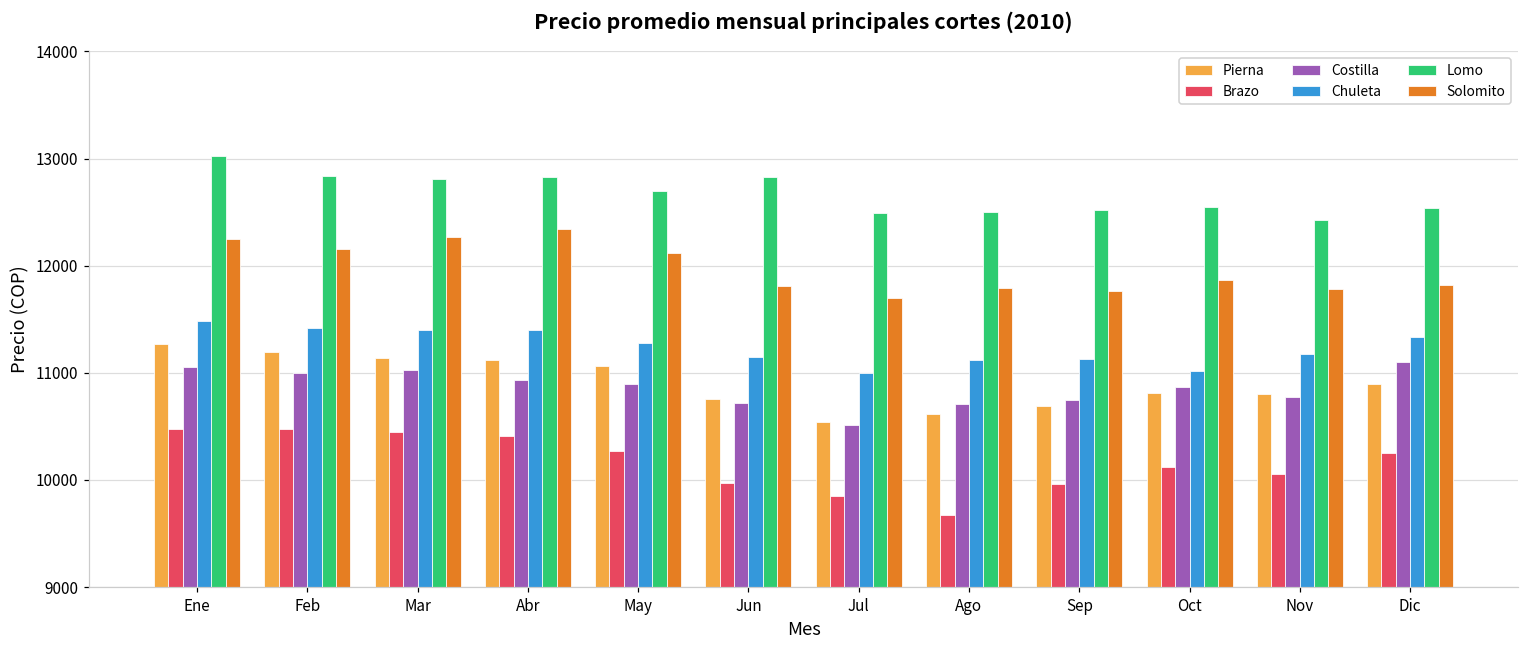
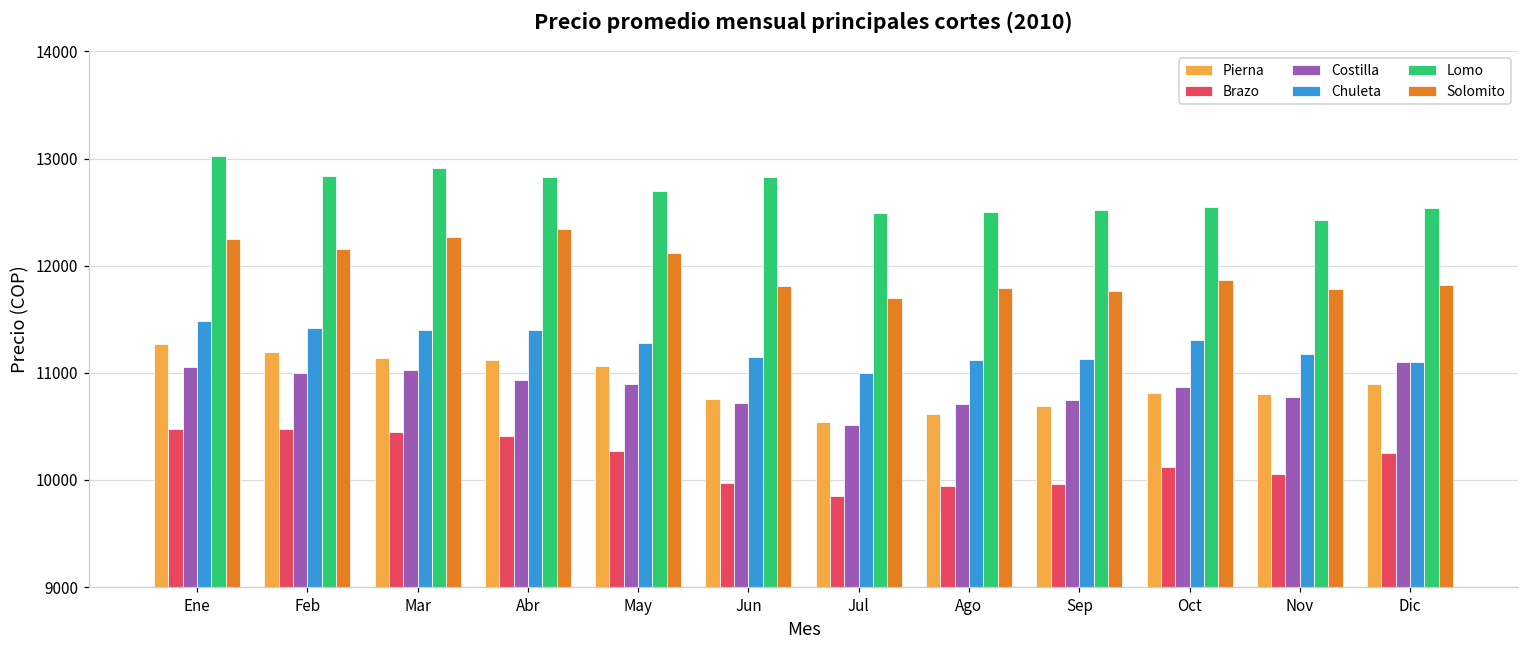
  {
    "Brazo": {
      "Ene": 10500,
      "Feb": 10500,
      "Mar": 10500,
      "Abr": 10400,
      "May": 10300,
      "Jun": 10000,
      "Jul": 9900,
-     "Ago": 9700,
+     "Ago": 9900,
      "Sep": 10000,
      "Oct": 10100,
      "Nov": 10100,
      "Dic": 10300
    },
    "Costilla": {
      "Ene": 11100,
      "Feb": 11000,
      "Mar": 11000,
      "Abr": 10900,
      "May": 10900,
      "Jun": 10700,
      "Jul": 10500,
      "Ago": 10700,
      "Sep": 10800,
      "Oct": 10900,
      "Nov": 10800,
      "Dic": 11100
    },
    "Chuleta": {
      "Ene": 11500,
      "Feb": 11400,
      "Mar": 11400,
      "Abr": 11400,
      "May": 11300,
      "Jun": 11200,
      "Jul": 11000,
      "Ago": 11100,
      "Sep": 11100,
-     "Oct": 11000,
+     "Oct": 11300,
      "Nov": 11200,
-     "Dic": 11300
+     "Dic": 11100
    },
    "Lomo": {
      "Ene": 13000,
      "Feb": 12800,
-     "Mar": 12800,
+     "Mar": 12900,
      "Abr": 12800,
      "May": 12700,
      "Jun": 12800,
      "Jul": 12500,
      "Ago": 12500,
      "Sep": 12500,
      "Oct": 12600,
      "Nov": 12400,
      "Dic": 12500
    }
  }
